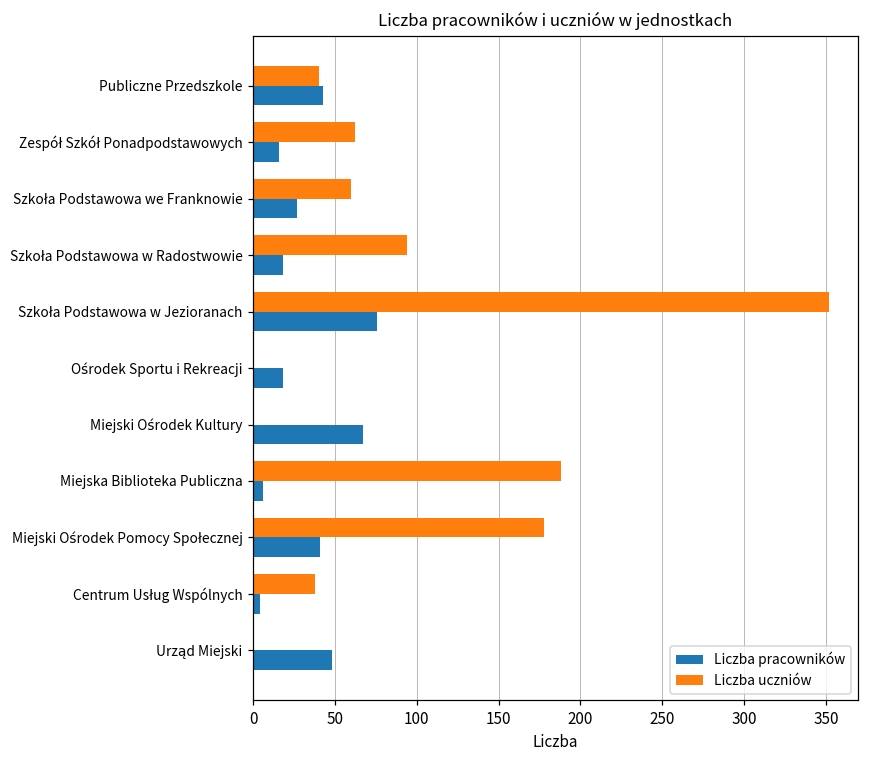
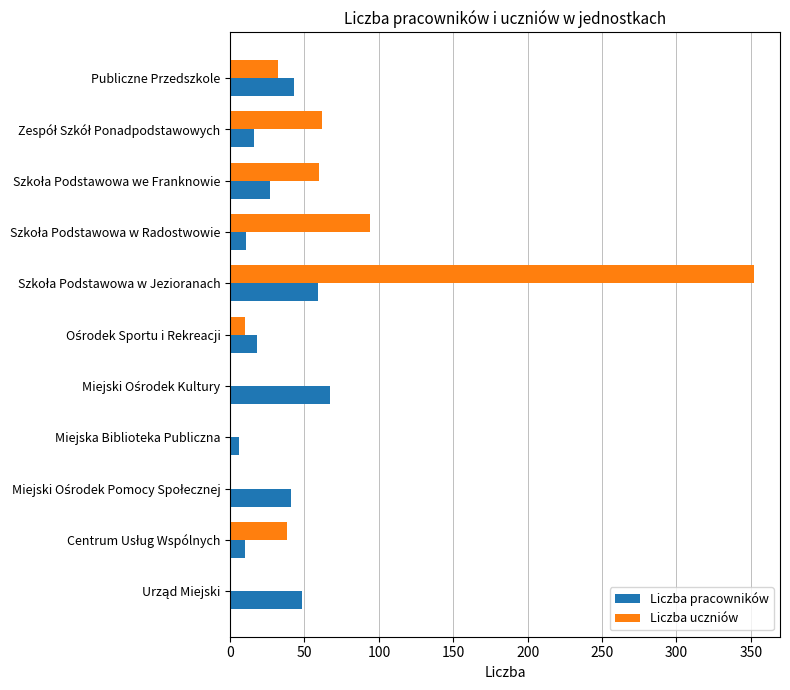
  {
    "Liczba pracowników": {
      "Publiczne Przedszkole": 43,
      "Zespół Szkół Ponadpodstawowych": 16,
      "Szkoła Podstawowa we Franknowie": 27,
-     "Szkoła Podstawowa w Radostwowie": 18,
-     "Szkoła Podstawowa w Jezioranach": 76,
+     "Szkoła Podstawowa w Radostwowie": 11,
+     "Szkoła Podstawowa w Jezioranach": 59,
      "Ośrodek Sportu i Rekreacji": 18,
      "Miejski Ośrodek Kultury": 67,
      "Miejska Biblioteka Publiczna": 6,
      "Miejski Ośrodek Pomocy Społecznej": 41,
-     "Centrum Usług Wspólnych": 4,
+     "Centrum Usług Wspólnych": 10,
      "Urząd Miejski": 48
    },
    "Liczba uczniów": {
-     "Publiczne Przedszkole": 40,
+     "Publiczne Przedszkole": 32,
      "Zespół Szkół Ponadpodstawowych": 62,
      "Szkoła Podstawowa we Franknowie": 60,
      "Szkoła Podstawowa w Radostwowie": 94,
      "Szkoła Podstawowa w Jezioranach": 352,
-     "Ośrodek Sportu i Rekreacji": 0,
+     "Ośrodek Sportu i Rekreacji": 10,
      "Miejski Ośrodek Kultury": 0,
-     "Miejska Biblioteka Publiczna": 188,
-     "Miejski Ośrodek Pomocy Społecznej": 178,
+     "Miejska Biblioteka Publiczna": 0,
+     "Miejski Ośrodek Pomocy Społecznej": 0,
      "Centrum Usług Wspólnych": 38,
      "Urząd Miejski": 0
    }
  }
